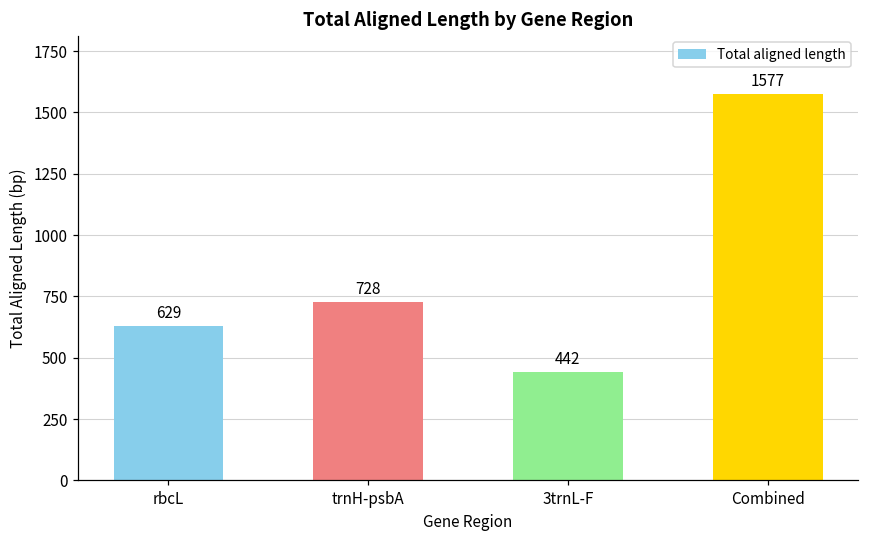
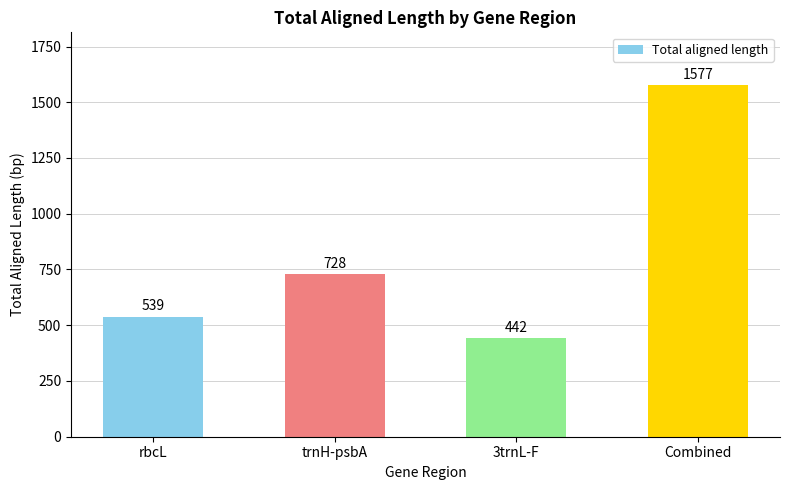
  {
-   "rbcL": 629,
+   "rbcL": 539,
    "trnH-psbA": 728,
    "3trnL-F": 442,
    "Combined": 1577
  }
